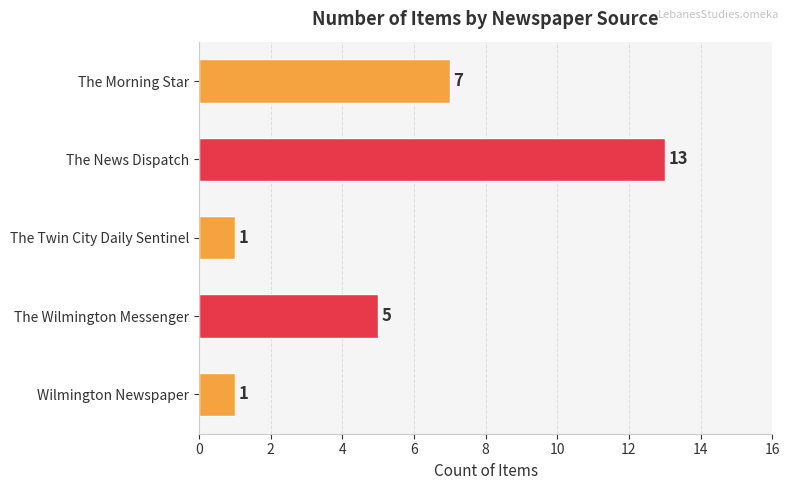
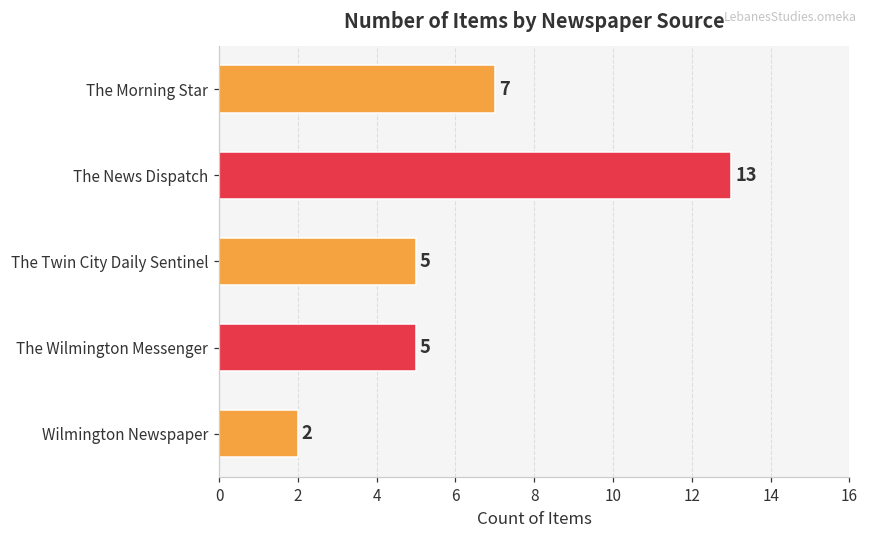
  {
    "The Morning Star": 7,
    "The News Dispatch": 13,
-   "The Twin City Daily Sentinel": 1,
+   "The Twin City Daily Sentinel": 5,
    "The Wilmington Messenger": 5,
-   "Wilmington Newspaper": 1
+   "Wilmington Newspaper": 2
  }
